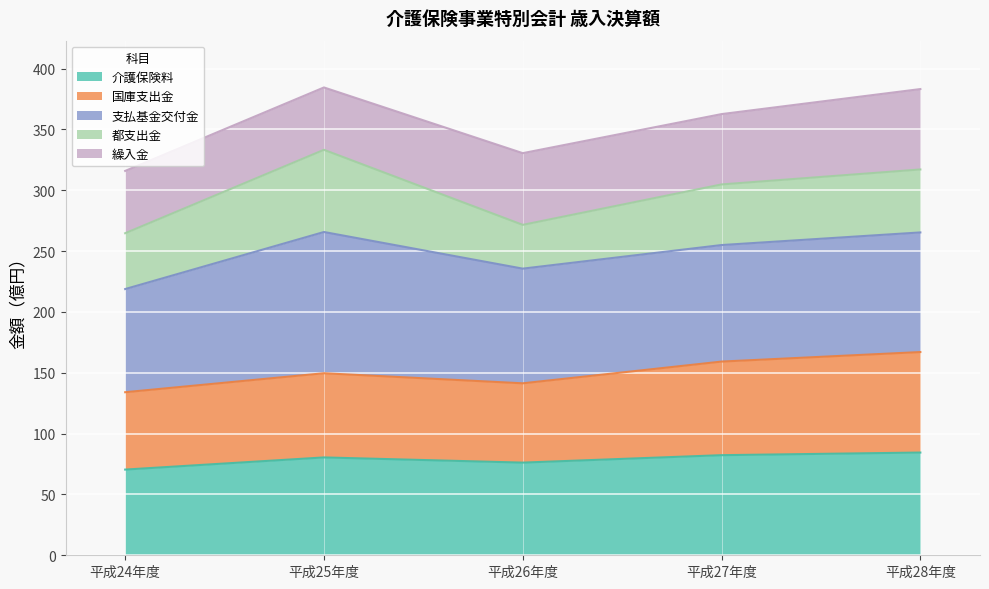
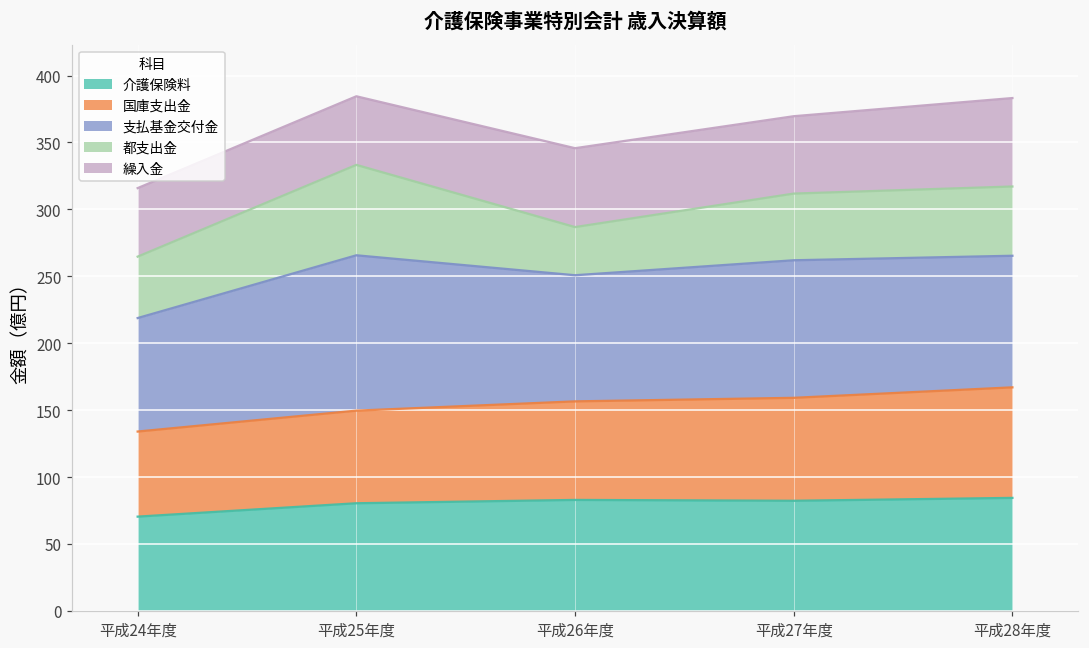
  {
    "介護保険料": {
      "平成24年度": 70,
      "平成25年度": 80,
-     "平成26年度": 76,
+     "平成26年度": 83,
      "平成27年度": 82,
      "平成28年度": 84
    },
    "国庫支出金": {
      "平成24年度": 64,
      "平成25年度": 69,
-     "平成26年度": 65,
+     "平成26年度": 74,
      "平成27年度": 77,
      "平成28年度": 83
    },
    "支払基金交付金": {
      "平成24年度": 85,
      "平成25年度": 116,
      "平成26年度": 94,
-     "平成27年度": 96,
+     "平成27年度": 103,
      "平成28年度": 98
    },
    "都支出金": {
      "平成24年度": 46,
      "平成25年度": 68,
      "平成26年度": 36,
      "平成27年度": 50,
      "平成28年度": 52
    },
    "繰入金": {
      "平成24年度": 51,
      "平成25年度": 51,
      "平成26年度": 59,
      "平成27年度": 58,
      "平成28年度": 66
    }
  }
